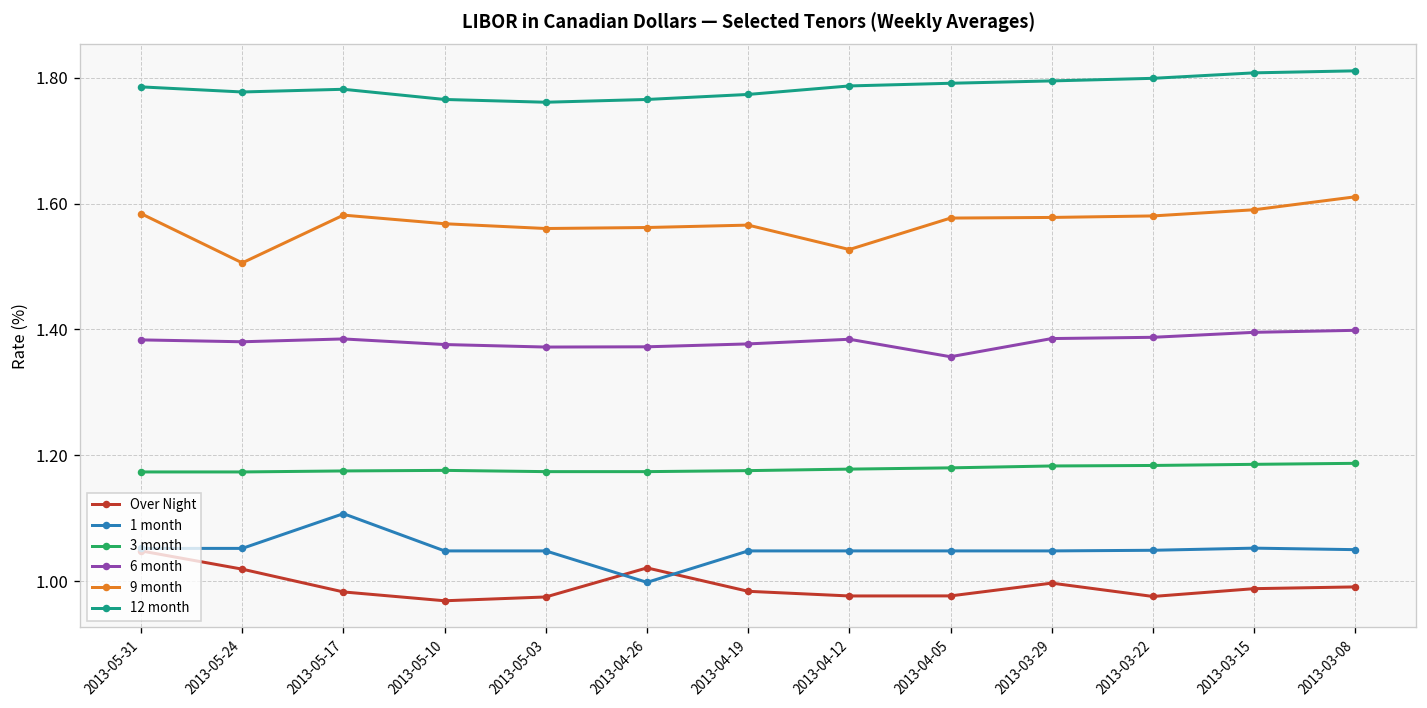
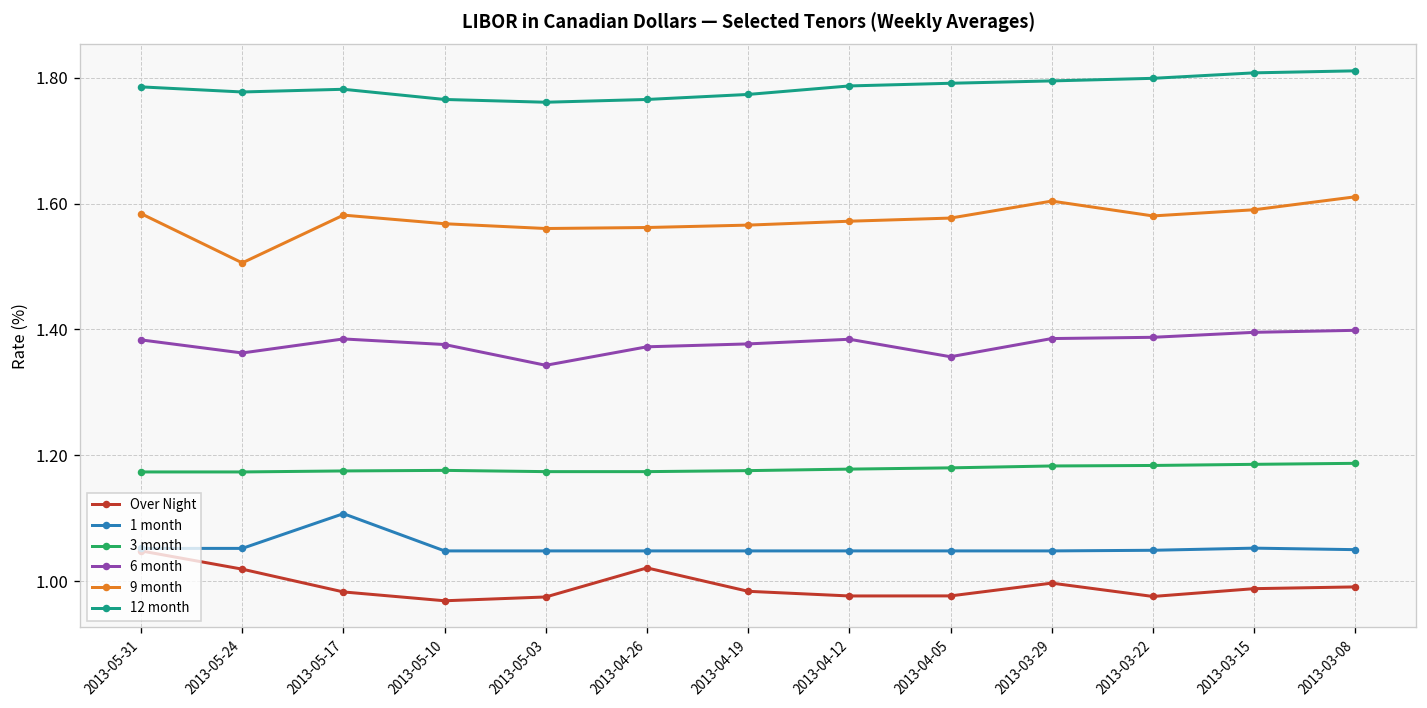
  {
    "Over Night": {
      "2013-05-24": 1.02,
      "2013-05-17": 0.98,
      "2013-05-10": 0.97,
      "2013-05-03": 0.97,
      "2013-04-26": 1.02,
      "2013-04-19": 0.98,
      "2013-04-12": 0.98,
      "2013-04-05": 0.98,
      "2013-03-29": 1.00,
      "2013-03-22": 0.98,
      "2013-03-15": 0.99,
      "2013-03-08": 0.99
    },
    "1 month": {
      "2013-05-24": 1.05,
      "2013-05-17": 1.11,
      "2013-05-10": 1.05,
      "2013-05-03": 1.05,
-     "2013-04-26": 1.00,
+     "2013-04-26": 1.05,
      "2013-04-19": 1.05,
      "2013-04-12": 1.05,
      "2013-04-05": 1.05,
      "2013-03-29": 1.05,
      "2013-03-22": 1.05,
      "2013-03-15": 1.05,
      "2013-03-08": 1.05
    },
    "6 month": {
      "2013-05-31": 1.38,
-     "2013-05-24": 1.38,
+     "2013-05-24": 1.36,
      "2013-05-17": 1.38,
      "2013-05-10": 1.38,
-     "2013-05-03": 1.37,
+     "2013-05-03": 1.34,
      "2013-04-26": 1.37,
      "2013-04-19": 1.38,
      "2013-04-12": 1.38,
      "2013-04-05": 1.36,
      "2013-03-29": 1.39,
      "2013-03-22": 1.39,
      "2013-03-15": 1.40,
      "2013-03-08": 1.40
    },
    "9 month": {
      "2013-05-31": 1.58,
      "2013-05-24": 1.51,
      "2013-05-17": 1.58,
      "2013-05-10": 1.57,
      "2013-05-03": 1.56,
      "2013-04-26": 1.56,
      "2013-04-19": 1.57,
-     "2013-04-12": 1.53,
+     "2013-04-12": 1.57,
      "2013-04-05": 1.58,
-     "2013-03-29": 1.58,
+     "2013-03-29": 1.60,
      "2013-03-22": 1.58,
      "2013-03-15": 1.59,
      "2013-03-08": 1.61
    }
  }
